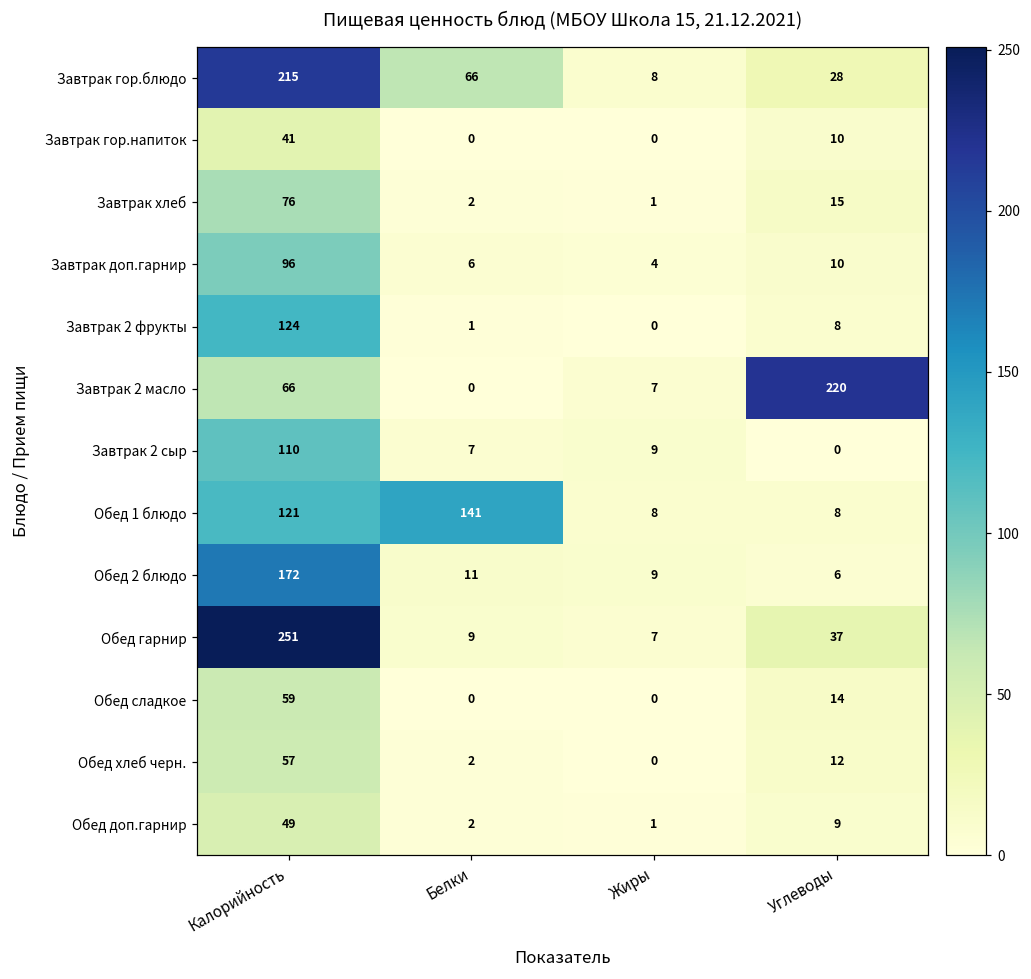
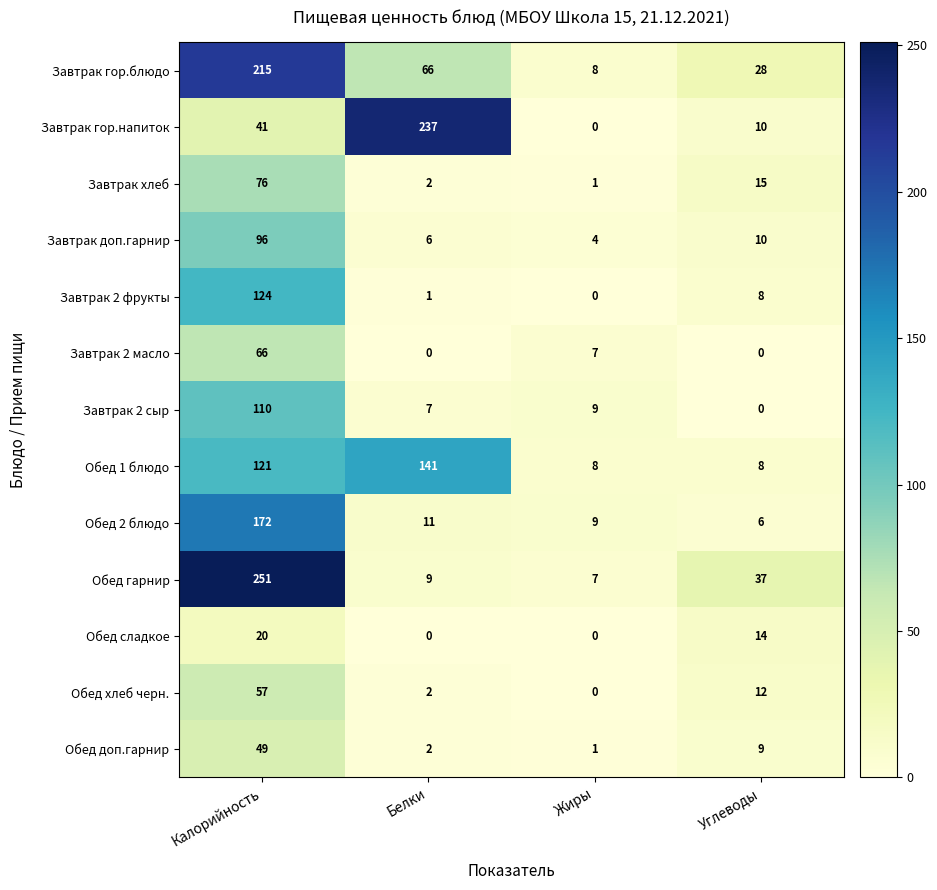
  {
    "Завтрак гор.блюдо": {
      "Калорийность": 215,
      "Белки": 66,
      "Жиры": 8,
      "Углеводы": 28
    },
    "Завтрак гор.напиток": {
      "Калорийность": 41,
-     "Белки": 0,
+     "Белки": 237,
      "Жиры": 0,
      "Углеводы": 10
    },
    "Завтрак хлеб": {
      "Калорийность": 76,
      "Белки": 2,
      "Жиры": 1,
      "Углеводы": 15
    },
    "Завтрак доп.гарнир": {
      "Калорийность": 96,
      "Белки": 6,
      "Жиры": 4,
      "Углеводы": 10
    },
    "Завтрак 2 фрукты": {
      "Калорийность": 124,
      "Белки": 1,
      "Жиры": 0,
      "Углеводы": 8
    },
    "Завтрак 2 масло": {
      "Калорийность": 66,
      "Белки": 0,
      "Жиры": 7,
-     "Углеводы": 220
+     "Углеводы": 0
    },
    "Завтрак 2 сыр": {
      "Калорийность": 110,
      "Белки": 7,
      "Жиры": 9,
      "Углеводы": 0
    },
    "Обед 1 блюдо": {
      "Калорийность": 121,
      "Белки": 141,
      "Жиры": 8,
      "Углеводы": 8
    },
    "Обед 2 блюдо": {
      "Калорийность": 172,
      "Белки": 11,
      "Жиры": 9,
      "Углеводы": 6
    },
    "Обед гарнир": {
      "Калорийность": 251,
      "Белки": 9,
      "Жиры": 7,
      "Углеводы": 37
    },
    "Обед сладкое": {
-     "Калорийность": 59,
+     "Калорийность": 20,
      "Белки": 0,
      "Жиры": 0,
      "Углеводы": 14
    },
    "Обед хлеб черн.": {
      "Калорийность": 57,
      "Белки": 2,
      "Жиры": 0,
      "Углеводы": 12
    },
    "Обед доп.гарнир": {
      "Калорийность": 49,
      "Белки": 2,
      "Жиры": 1,
      "Углеводы": 9
    }
  }
